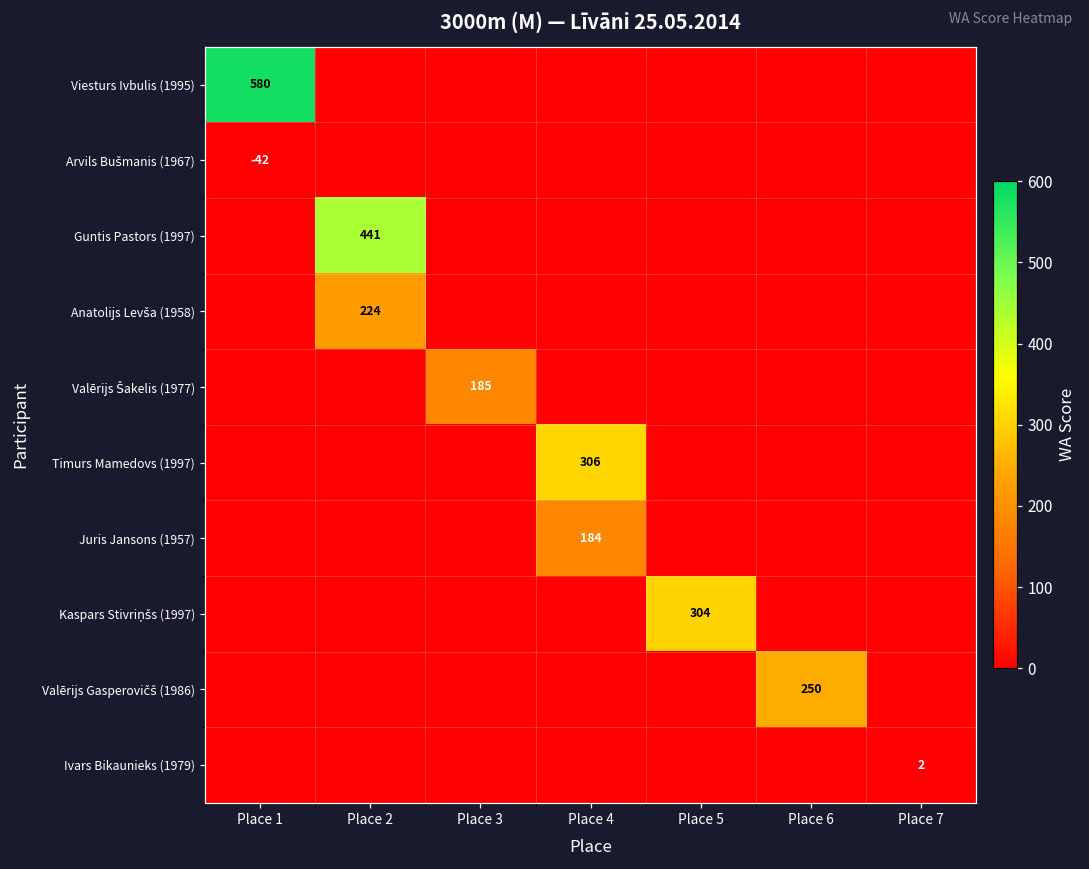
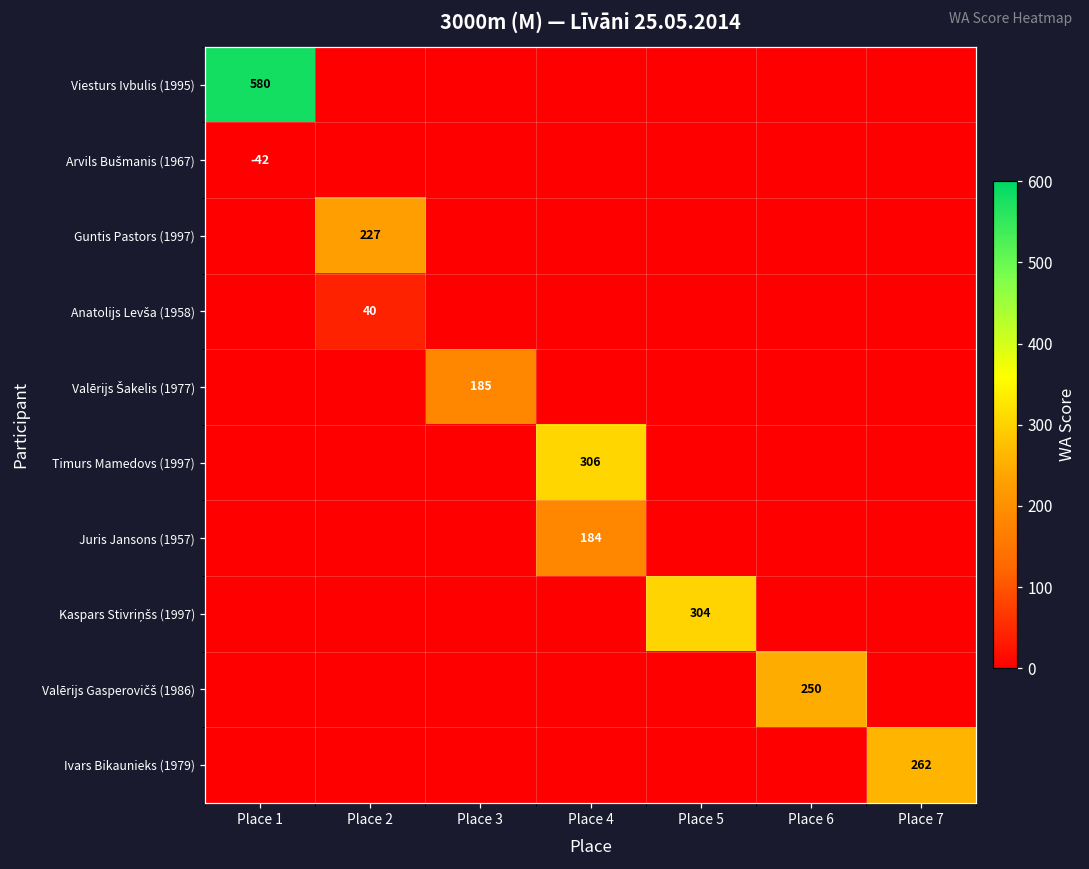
  {
    "Viesturs Ivbulis (1995)": {
      "Place 1": 580
    },
    "Arvils Bušmanis (1967)": {
      "Place 1": -42
    },
    "Guntis Pastors (1997)": {
-     "Place 2": 441
+     "Place 2": 227
    },
    "Anatolijs Levša (1958)": {
-     "Place 2": 224
+     "Place 2": 40
    },
    "Valērijs Šakelis (1977)": {
      "Place 3": 185
    },
    "Timurs Mamedovs (1997)": {
      "Place 4": 306
    },
    "Juris Jansons (1957)": {
      "Place 4": 184
    },
    "Kaspars Stivriņšs (1997)": {
      "Place 5": 304
    },
    "Valērijs Gasperovičš (1986)": {
      "Place 6": 250
    },
    "Ivars Bikaunieks (1979)": {
-     "Place 7": 2
+     "Place 7": 262
    }
  }
